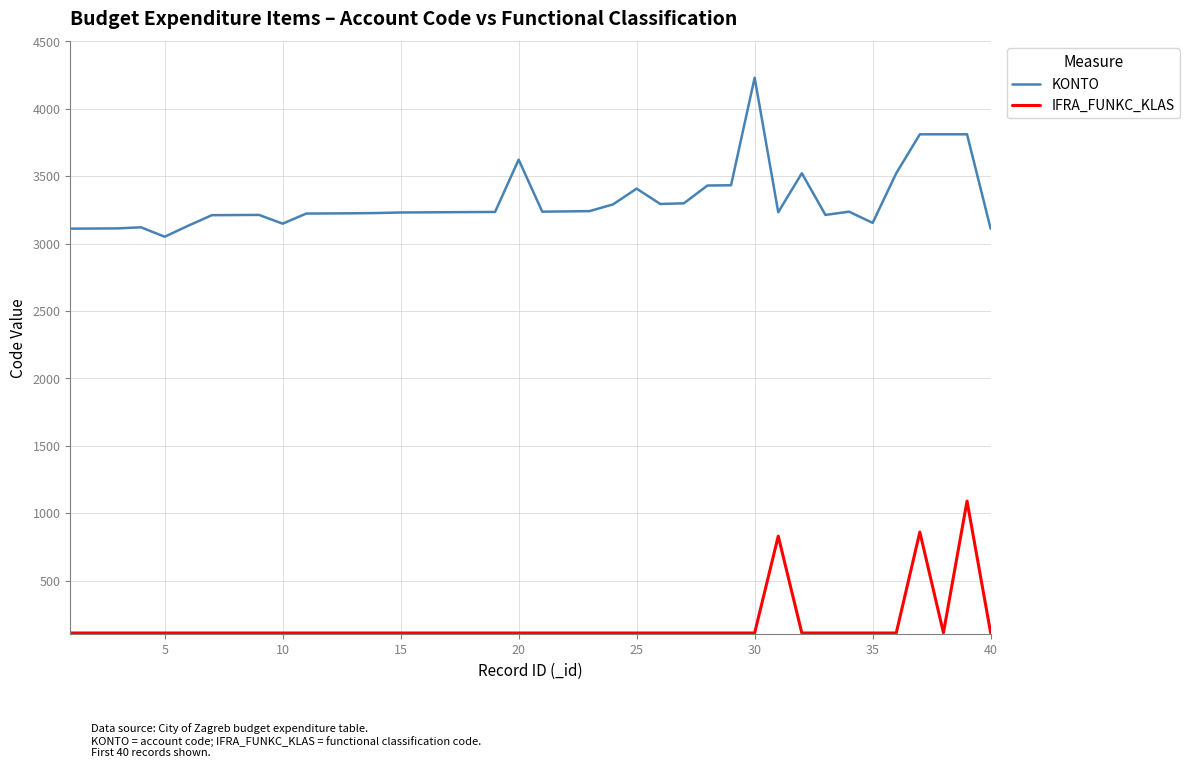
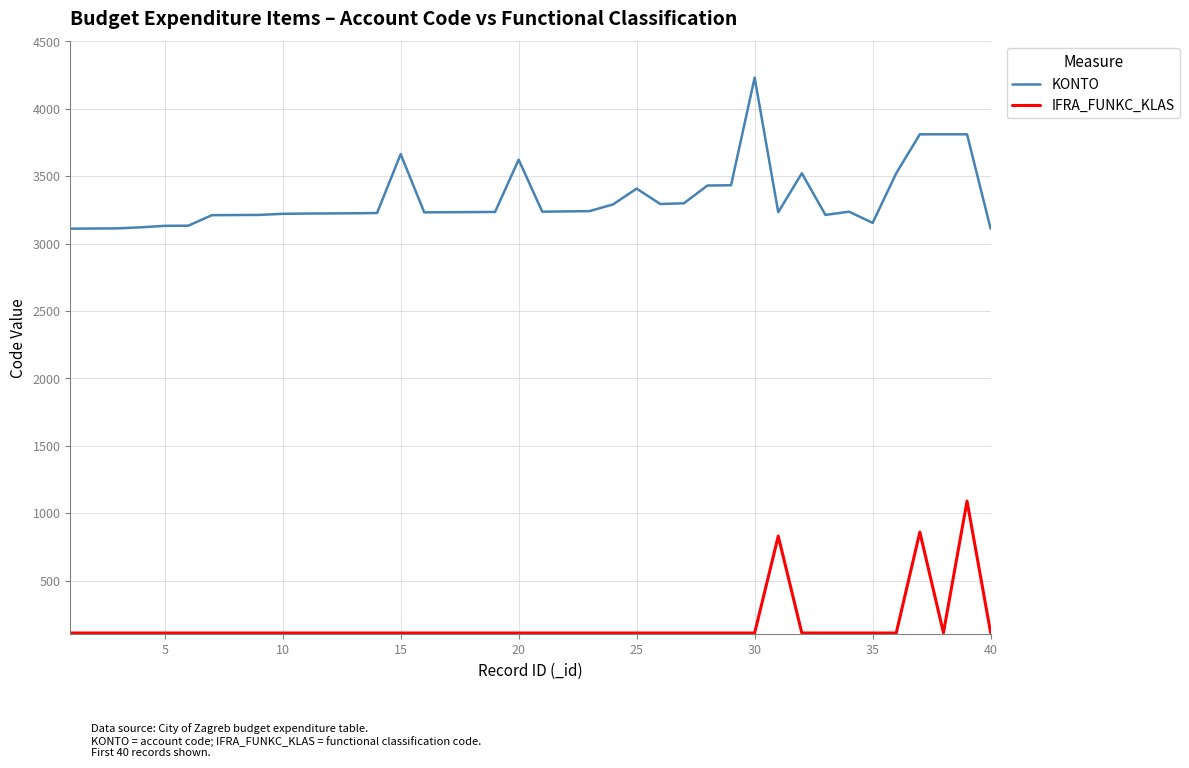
  {
    "KONTO": {
-     "5": 3050,
-     "10": 3150,
-     "15": 3230,
+     "5": 3130,
+     "10": 3220,
+     "15": 3660,
      "20": 3620,
      "25": 3410,
      "30": 4230,
      "35": 3150,
      "40": 3110
    },
    "IFRA_FUNKC_KLAS": {
      "5": 110,
      "10": 110,
      "15": 110,
      "20": 110,
      "25": 110,
      "30": 110,
      "35": 110,
      "40": 110
    }
  }
